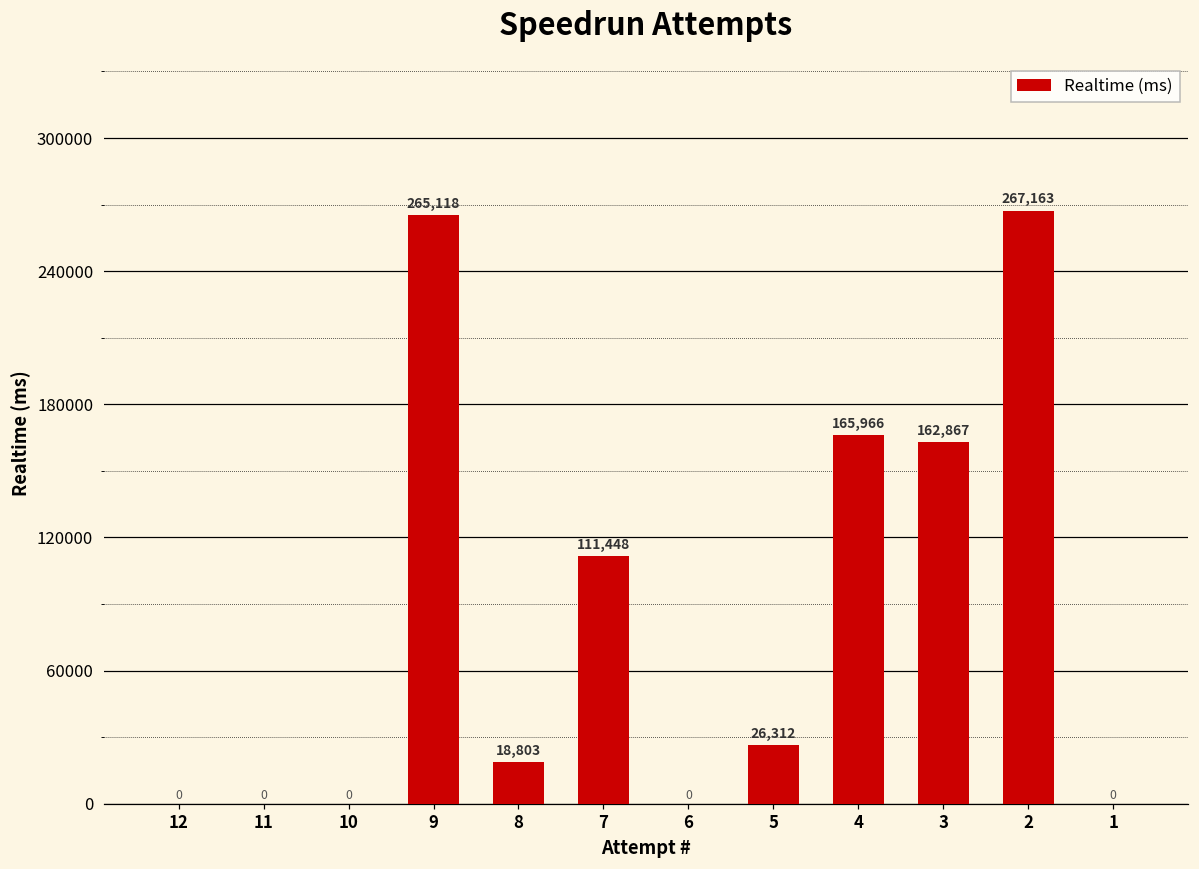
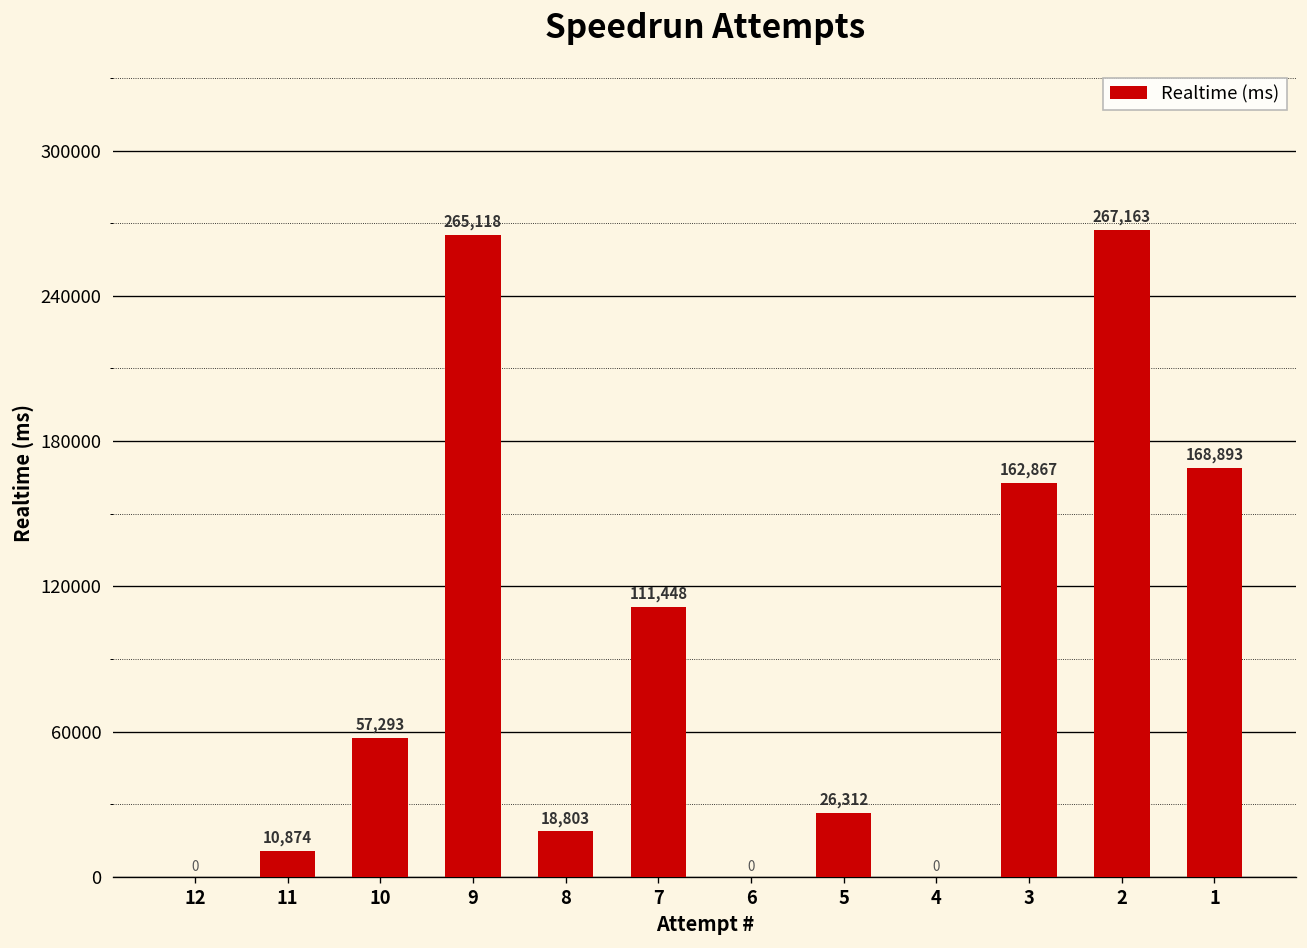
  {
    "12": "0",
-   "11": "0",
-   "10": "0",
+   "11": "10,874",
+   "10": "57,293",
    "9": "265,118",
    "8": "18,803",
    "7": "111,448",
    "6": "0",
    "5": "26,312",
-   "4": "165,966",
+   "4": "0",
    "3": "162,867",
    "2": "267,163",
-   "1": "0"
+   "1": "168,893"
  }
